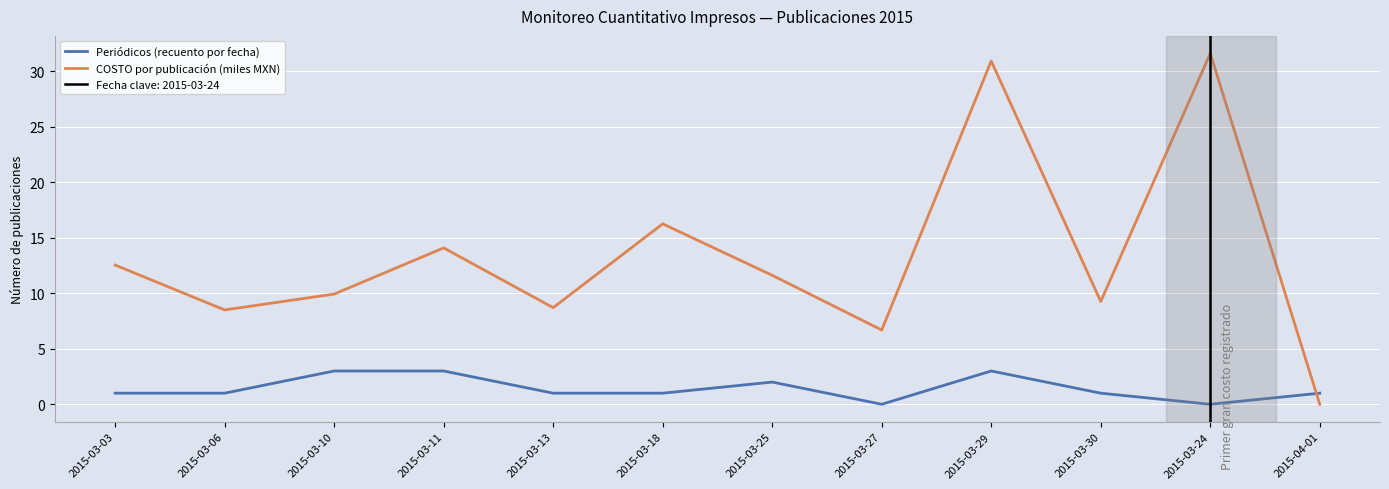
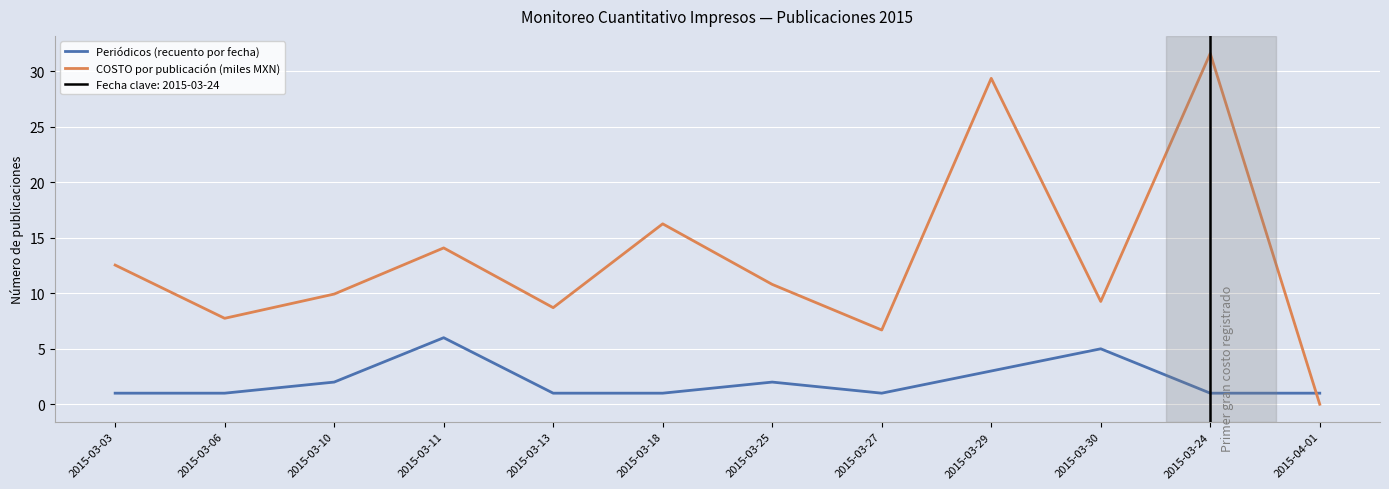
  {
    "Periódicos (recuento por fecha)": {
      "2015-03-03": 1,
      "2015-03-06": 1,
-     "2015-03-10": 3,
-     "2015-03-11": 3,
+     "2015-03-10": 2,
+     "2015-03-11": 6,
      "2015-03-13": 1,
      "2015-03-18": 1,
      "2015-03-25": 2,
-     "2015-03-27": 0,
+     "2015-03-27": 1,
      "2015-03-29": 3,
-     "2015-03-30": 1,
-     "2015-03-24": 0,
+     "2015-03-30": 5,
+     "2015-03-24": 1,
      "2015-04-01": 1
    },
    "COSTO por publicación (miles MXN)": {
      "2015-03-03": 12.5,
-     "2015-03-06": 8.5,
+     "2015-03-06": 7.7,
      "2015-03-10": 9.9,
      "2015-03-11": 14.1,
      "2015-03-13": 8.7,
      "2015-03-18": 16.3,
-     "2015-03-25": 11.6,
+     "2015-03-25": 10.8,
      "2015-03-27": 6.7,
-     "2015-03-29": 30.9,
+     "2015-03-29": 29.4,
      "2015-03-30": 9.3,
      "2015-03-24": 31.6,
      "2015-04-01": 0.0
    }
  }
